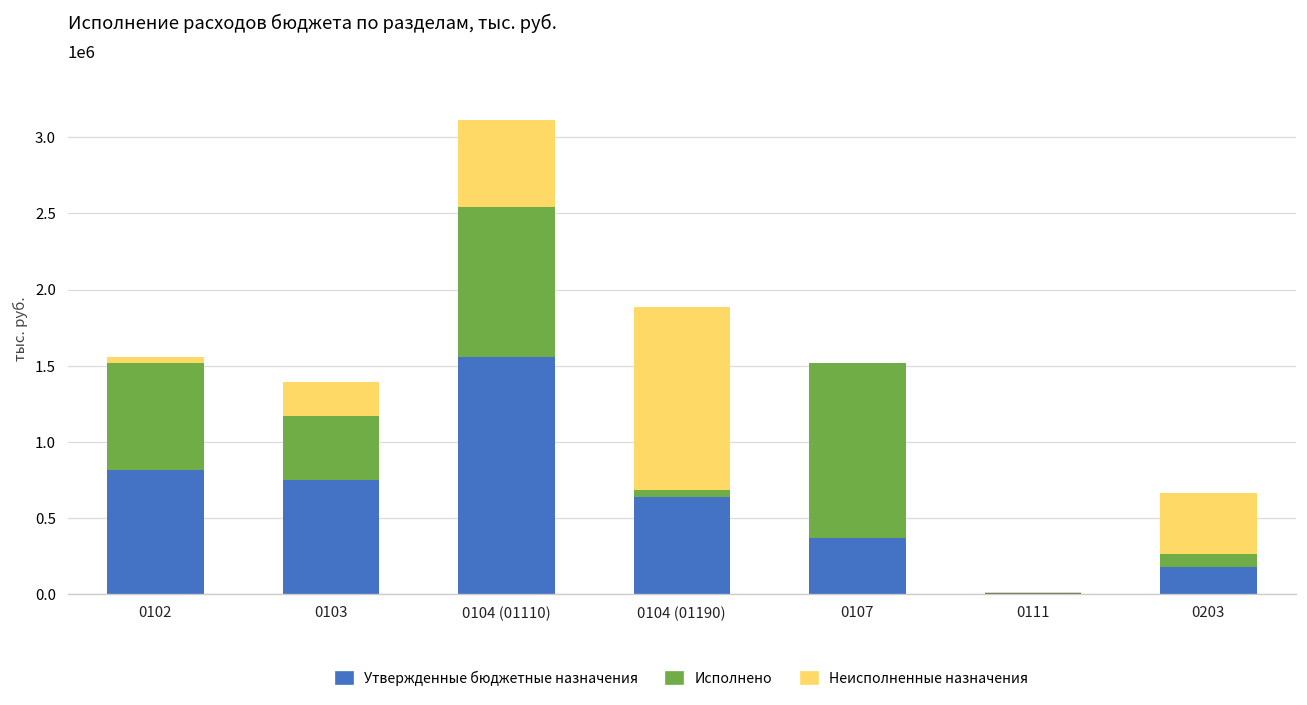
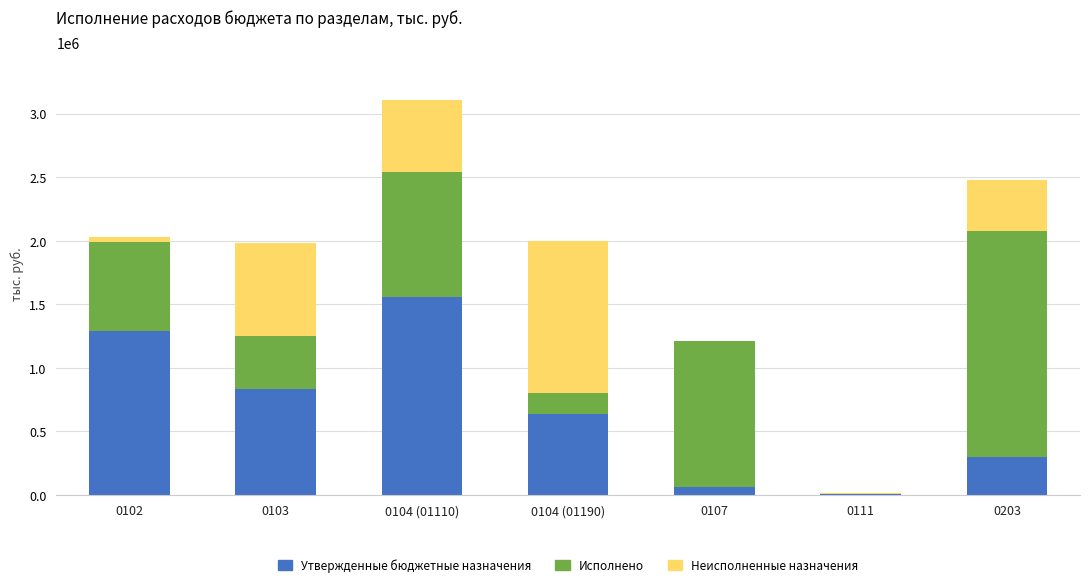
  {
    "Утвержденные бюджетные назначения": {
-     "0102": 820000,
-     "0103": 750000,
+     "0102": 1290000,
+     "0103": 830000,
      "0104 (01110)": 1560000,
      "0104 (01190)": 640000,
-     "0107": 370000,
-     "0203": 180000
+     "0107": 60000,
+     "0203": 300000
    },
    "Исполнено": {
      "0102": 700000,
      "0103": 410000,
      "0104 (01110)": 990000,
-     "0104 (01190)": 50000,
+     "0104 (01190)": 160000,
      "0107": 1150000,
      "0111": 0,
-     "0203": 90000
+     "0203": 1770000
    },
    "Неисполненные назначения": {
      "0102": 40000,
-     "0103": 230000,
+     "0103": 730000,
      "0104 (01110)": 570000,
      "0104 (01190)": 1200000,
      "0107": 0,
      "0203": 400000
    }
  }
